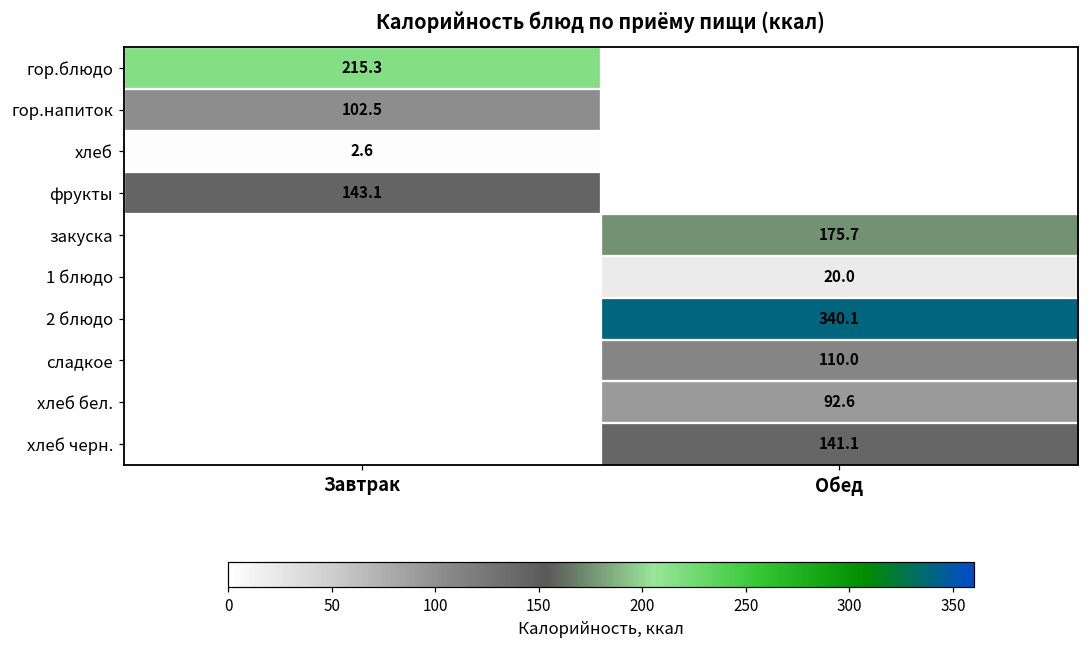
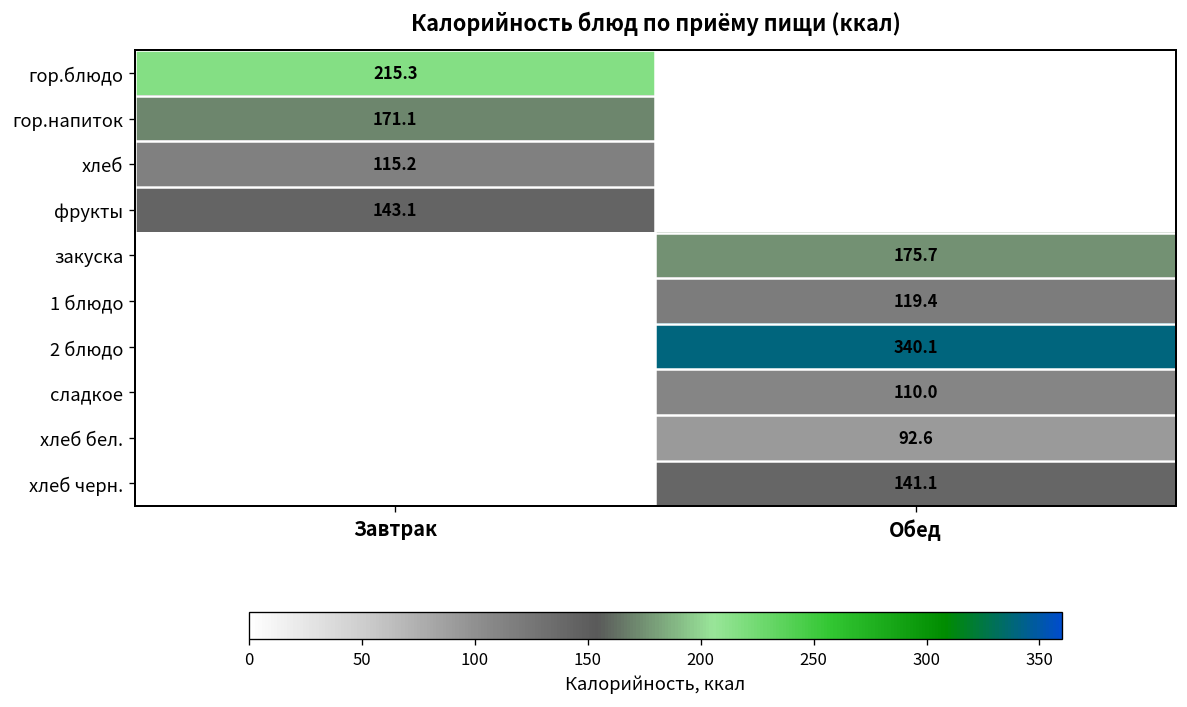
  {
    "гор.блюдо": {
      "Завтрак": 215.3
    },
    "гор.напиток": {
-     "Завтрак": 102.5
+     "Завтрак": 171.1
    },
    "хлеб": {
-     "Завтрак": 2.6
+     "Завтрак": 115.2
    },
    "фрукты": {
      "Завтрак": 143.1
    },
    "закуска": {
      "Обед": 175.7
    },
    "1 блюдо": {
-     "Обед": 20.0
+     "Обед": 119.4
    },
    "2 блюдо": {
      "Обед": 340.1
    },
    "сладкое": {
      "Обед": 110.0
    },
    "хлеб бел.": {
      "Обед": 92.6
    },
    "хлеб черн.": {
      "Обед": 141.1
    }
  }
